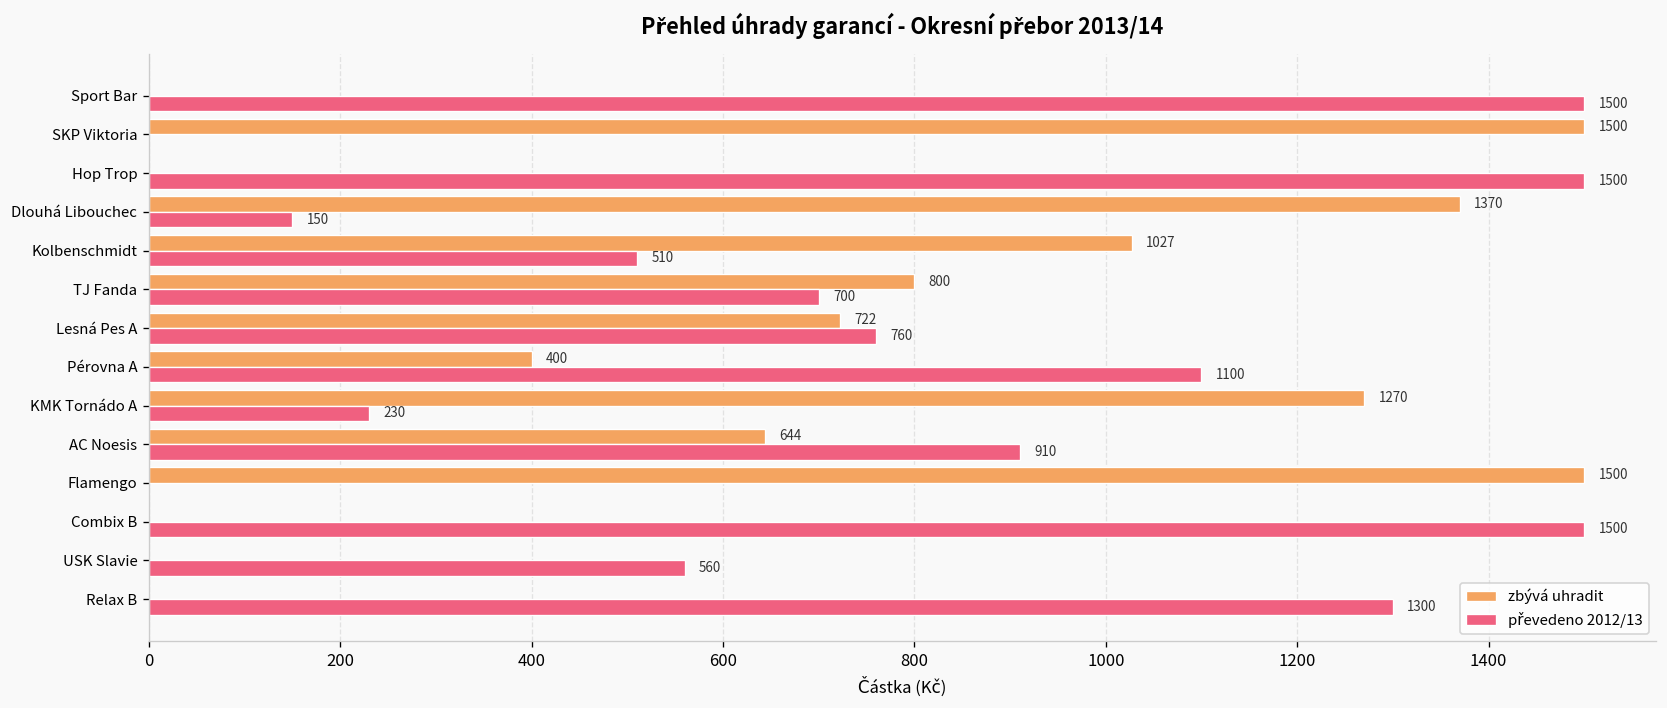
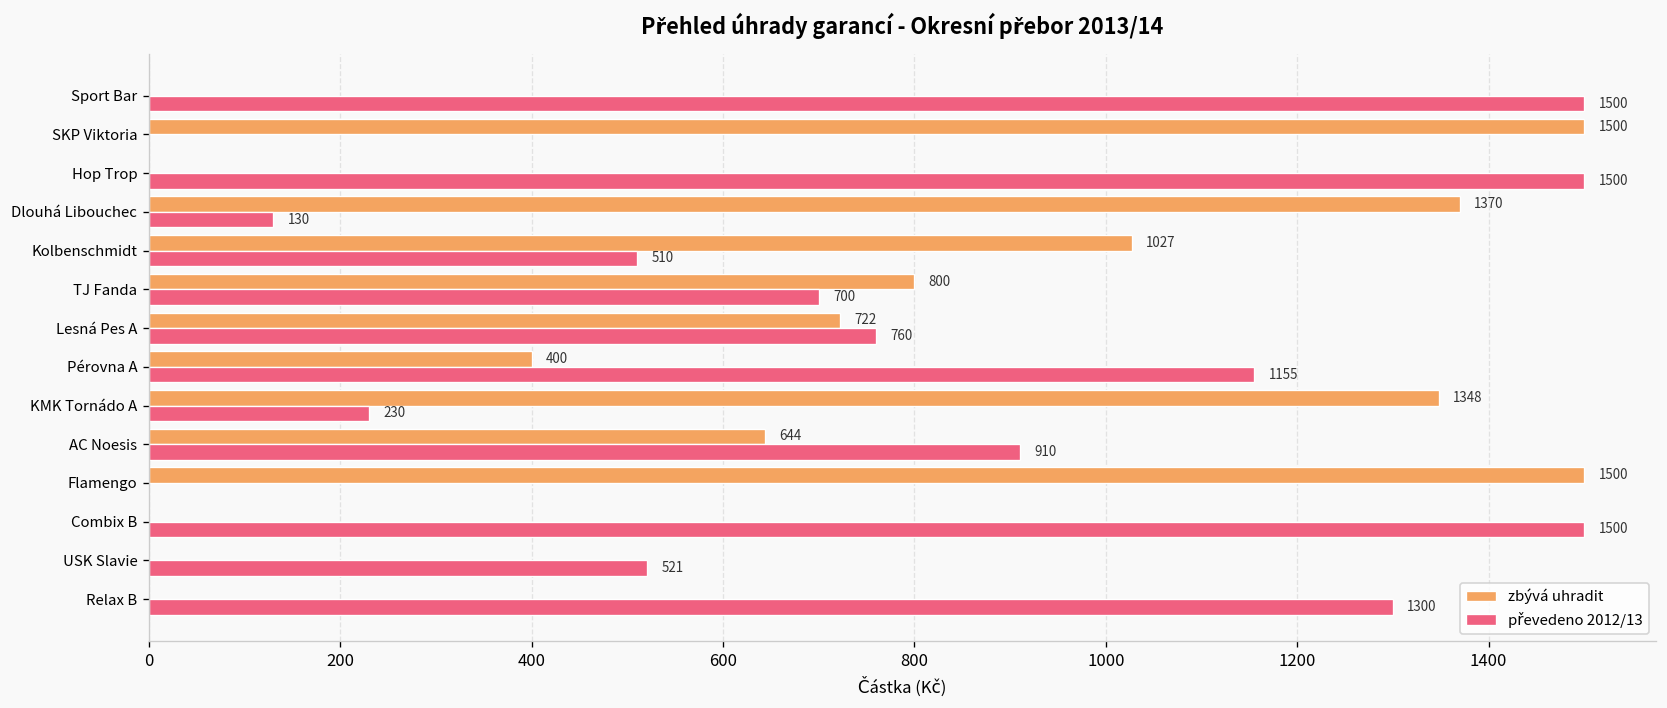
  {
    "zbývá uhradit": {
      "SKP Viktoria": 1500,
      "Dlouhá Libouchec": 1370,
      "Kolbenschmidt": 1027,
      "TJ Fanda": 800,
      "Lesná Pes A": 722,
      "Pérovna A": 400,
-     "KMK Tornádo A": 1270,
+     "KMK Tornádo A": 1348,
      "AC Noesis": 644,
      "Flamengo": 1500
    },
    "převedeno 2012/13": {
      "Sport Bar": 1500,
      "Hop Trop": 1500,
-     "Dlouhá Libouchec": 150,
+     "Dlouhá Libouchec": 130,
      "Kolbenschmidt": 510,
      "TJ Fanda": 700,
      "Lesná Pes A": 760,
-     "Pérovna A": 1100,
+     "Pérovna A": 1155,
      "KMK Tornádo A": 230,
      "AC Noesis": 910,
      "Combix B": 1500,
-     "USK Slavie": 560,
+     "USK Slavie": 521,
      "Relax B": 1300
    }
  }
